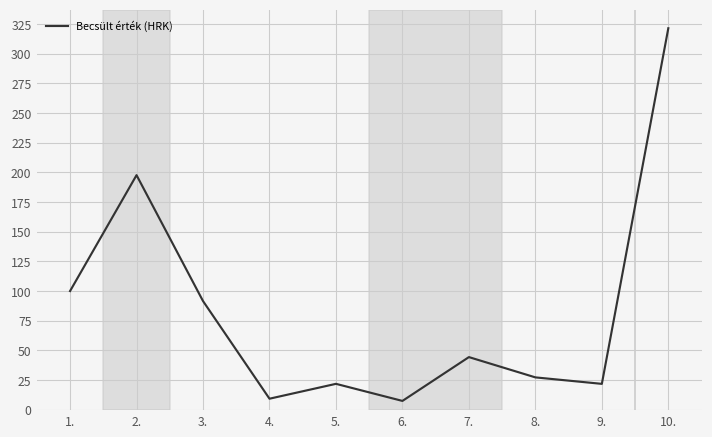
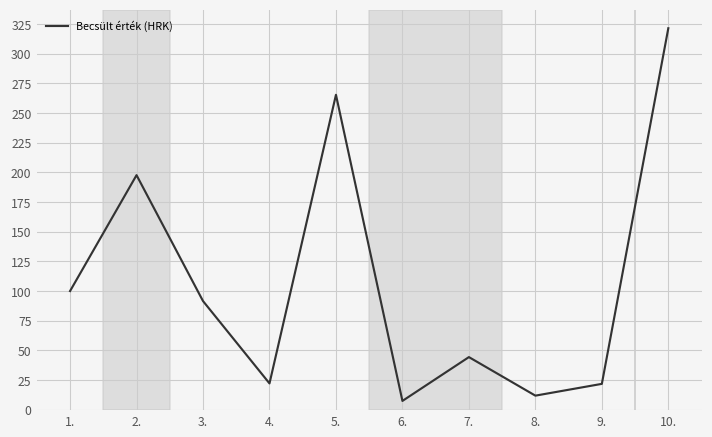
  {
    "1.": 100,
    "2.": 198,
    "3.": 92,
-   "4.": 9,
-   "5.": 22,
+   "4.": 22,
+   "5.": 265,
    "6.": 7,
    "7.": 44,
-   "8.": 27,
+   "8.": 12,
    "9.": 22,
    "10.": 322
  }
